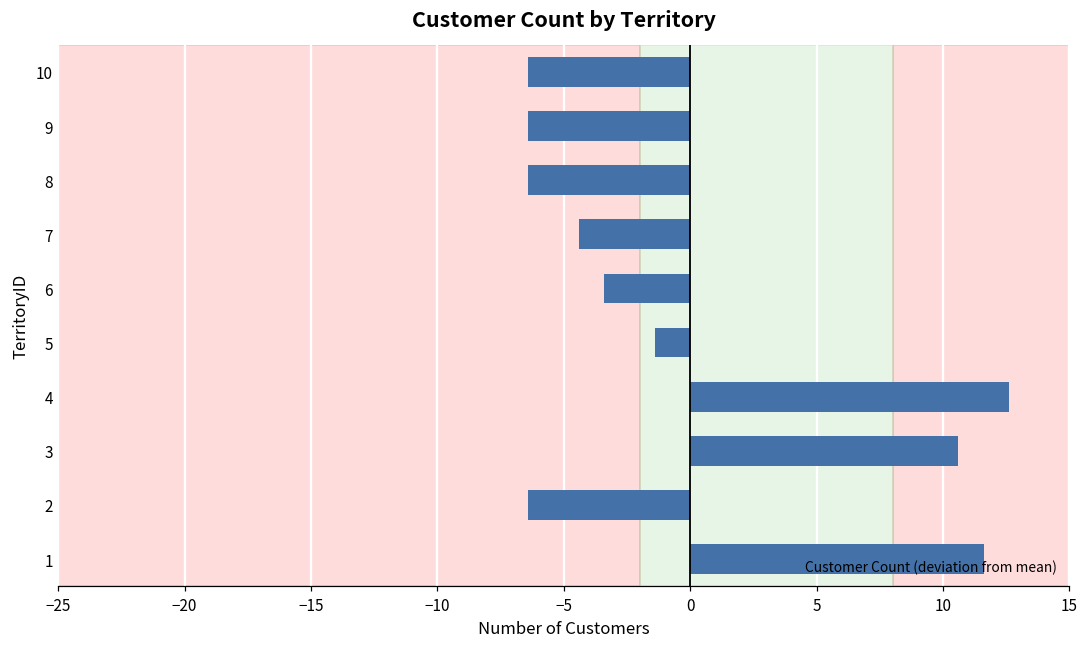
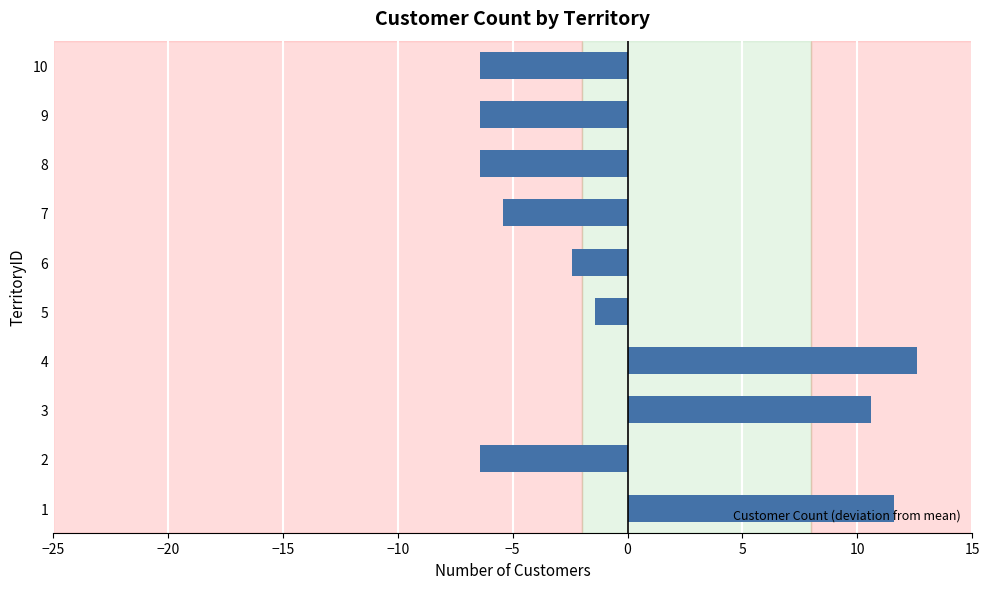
  {
    "10": -6.4,
    "9": -6.4,
    "8": -6.4,
-   "7": -4.4,
-   "6": -3.4,
+   "7": -5.4,
+   "6": -2.4,
    "5": -1.4,
    "4": 12.6,
    "3": 10.6,
    "2": -6.4,
    "1": 11.6
  }
